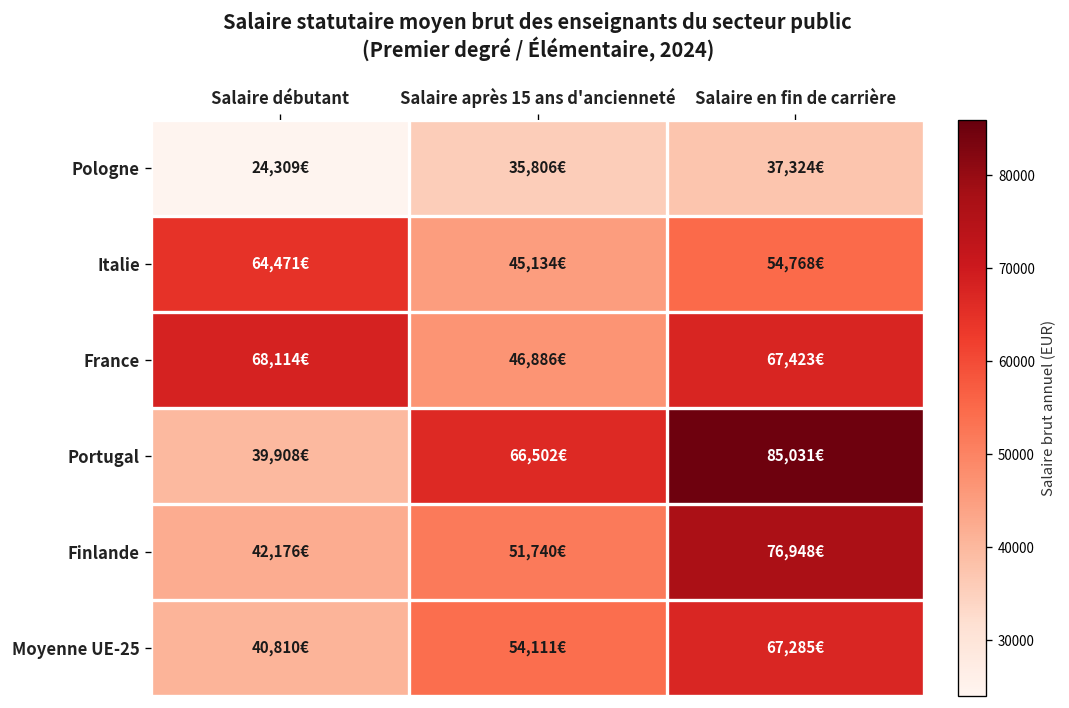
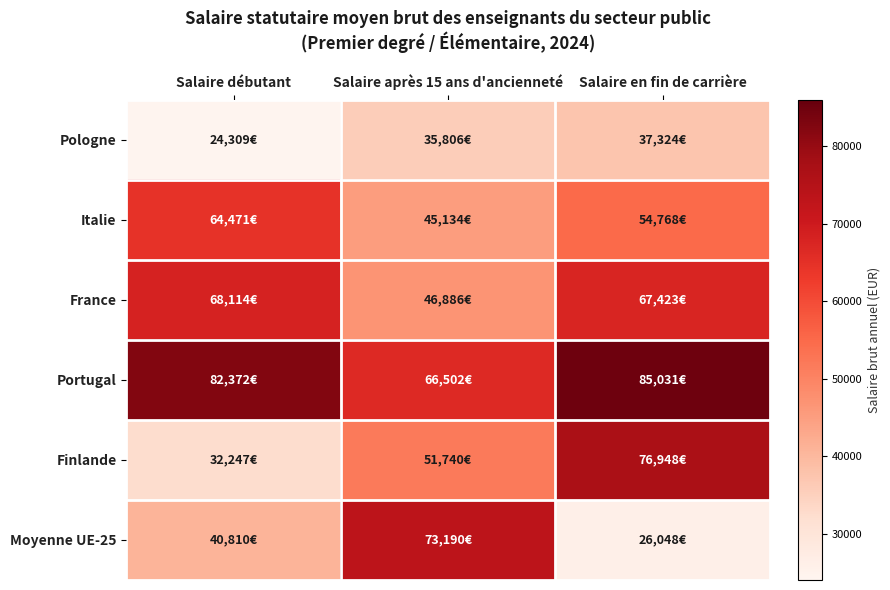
  {
    "Pologne": {
      "Salaire débutant": "24,309€",
      "Salaire après 15 ans d'ancienneté": "35,806€",
      "Salaire en fin de carrière": "37,324€"
    },
    "Italie": {
      "Salaire débutant": "64,471€",
      "Salaire après 15 ans d'ancienneté": "45,134€",
      "Salaire en fin de carrière": "54,768€"
    },
    "France": {
      "Salaire débutant": "68,114€",
      "Salaire après 15 ans d'ancienneté": "46,886€",
      "Salaire en fin de carrière": "67,423€"
    },
    "Portugal": {
-     "Salaire débutant": "39,908€",
+     "Salaire débutant": "82,372€",
      "Salaire après 15 ans d'ancienneté": "66,502€",
      "Salaire en fin de carrière": "85,031€"
    },
    "Finlande": {
-     "Salaire débutant": "42,176€",
+     "Salaire débutant": "32,247€",
      "Salaire après 15 ans d'ancienneté": "51,740€",
      "Salaire en fin de carrière": "76,948€"
    },
    "Moyenne UE-25": {
      "Salaire débutant": "40,810€",
-     "Salaire après 15 ans d'ancienneté": "54,111€",
-     "Salaire en fin de carrière": "67,285€"
+     "Salaire après 15 ans d'ancienneté": "73,190€",
+     "Salaire en fin de carrière": "26,048€"
    }
  }
